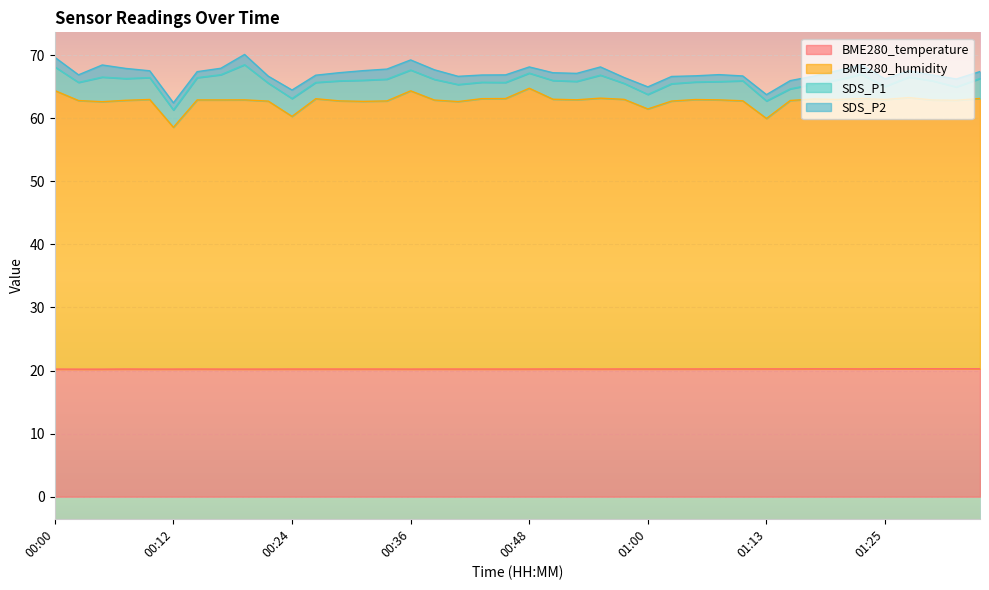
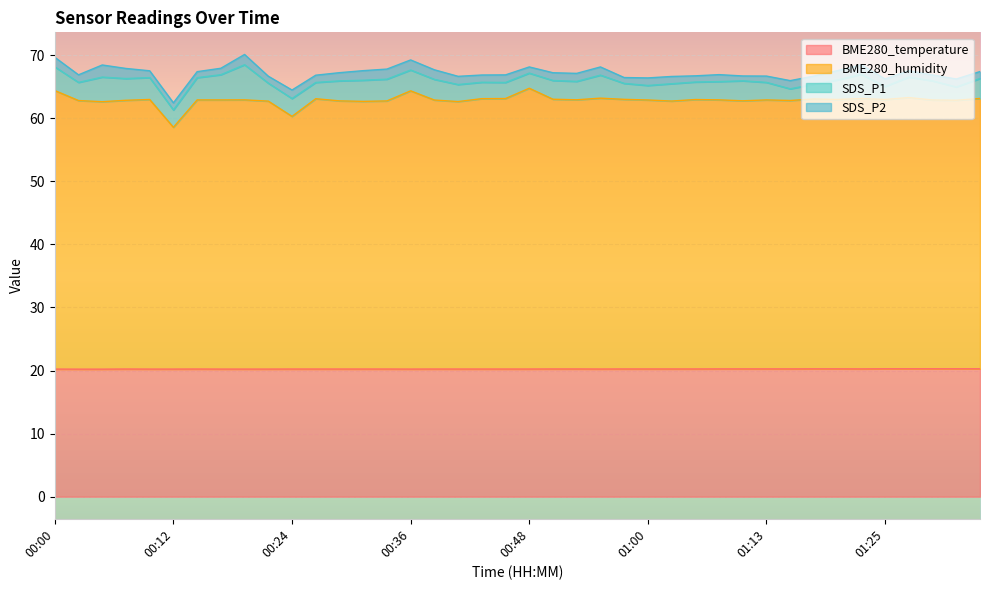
  {
    "BME280_temperature": {
      "00:00": 20,
      "00:12": 20,
      "00:24": 20,
      "00:36": 20,
      "00:48": 20,
      "01:00": 20,
      "01:13": 20,
      "01:25": 20
    },
    "BME280_humidity": {
      "00:00": 44,
      "00:12": 38,
      "00:24": 40,
      "00:36": 44,
      "00:48": 45,
-     "01:00": 41,
-     "01:13": 40
+     "01:00": 43,
+     "01:13": 43
    }
  }
